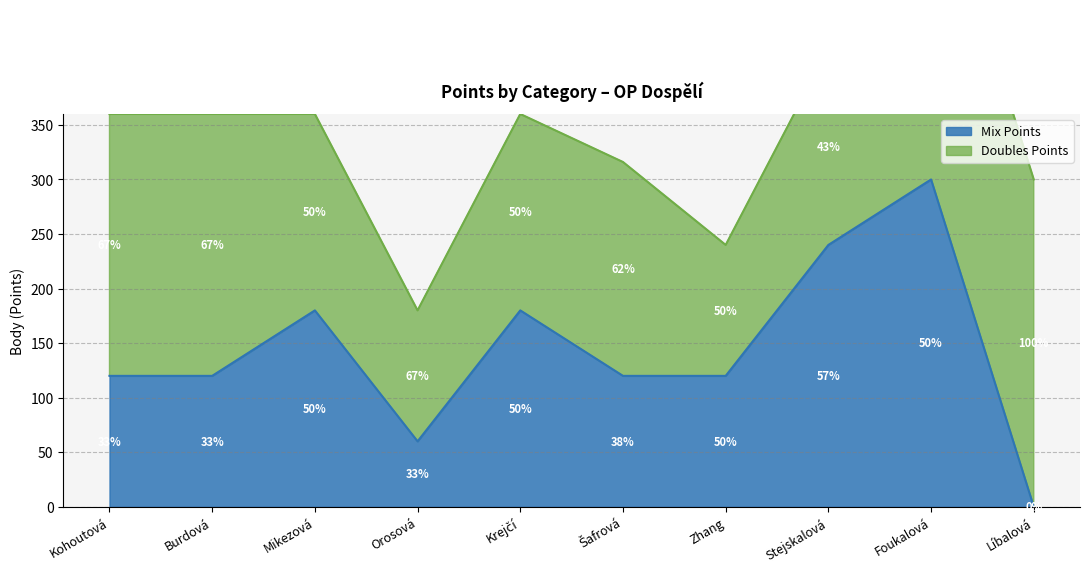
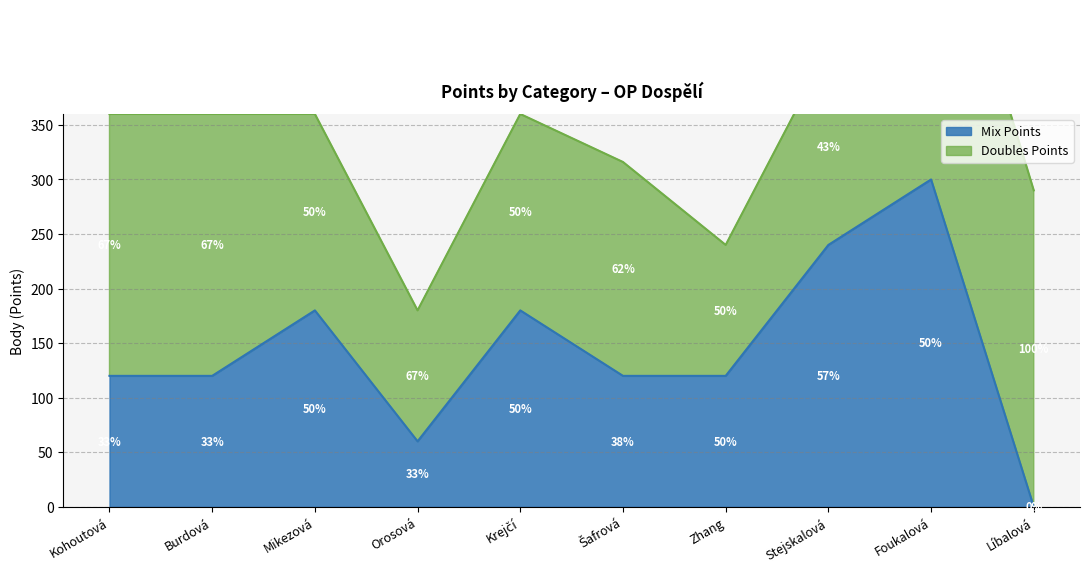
  {
    "Mix Points": {
      "Kohoutová": 120,
      "Burdová": 120,
      "Mikezová": 180,
      "Orosová": 60,
      "Krejčí": 180,
      "Šafrová": 120,
      "Zhang": 120,
      "Stejskalová": 240,
      "Foukalová": 300,
      "Líbalová": 0
    },
    "Doubles Points": {
      "Kohoutová": 240,
      "Burdová": 240,
      "Mikezová": 180,
      "Orosová": 120,
      "Krejčí": 180,
      "Šafrová": 196,
      "Zhang": 120,
-     "Líbalová": 300
+     "Líbalová": 290
    }
  }
